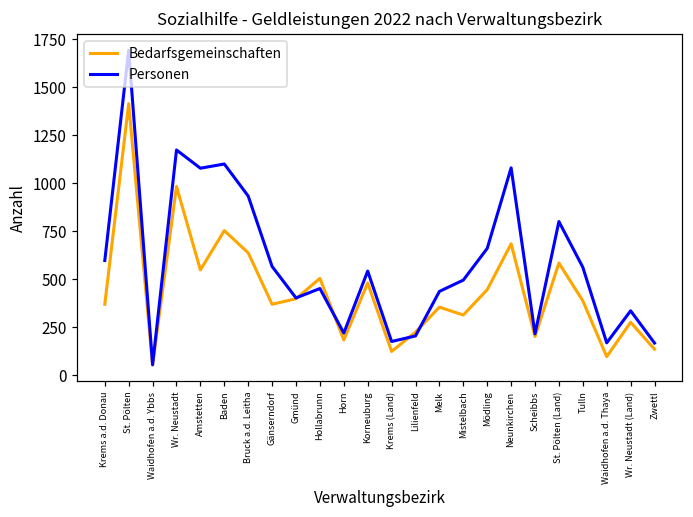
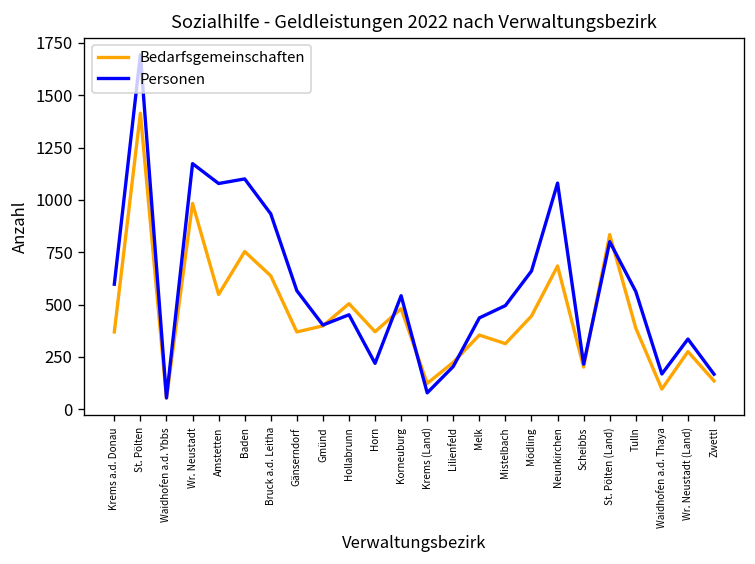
  {
    "Bedarfsgemeinschaften": {
      "Krems a.d. Donau": 370,
      "St. Pölten": 1410,
      "Wr. Neustadt": 980,
      "Amstetten": 550,
      "Baden": 750,
      "Bruck a.d. Leitha": 640,
      "Gänserndorf": 370,
      "Hollabrunn": 500,
-     "Horn": 180,
+     "Horn": 370,
      "Korneuburg": 480,
      "Krems (Land)": 120,
      "Lilienfeld": 220,
      "Melk": 350,
      "Mistelbach": 310,
      "Mödling": 450,
      "Neunkirchen": 680,
-     "St. Pölten (Land)": 580,
+     "St. Pölten (Land)": 830,
      "Tulln": 390,
      "Waidhofen a.d. Thaya": 100,
      "Wr. Neustadt (Land)": 280,
      "Zwettl": 140
    },
    "Personen": {
      "Krems a.d. Donau": 600,
      "Wr. Neustadt": 1170,
      "Amstetten": 1080,
      "Baden": 1100,
      "Bruck a.d. Leitha": 930,
      "Gänserndorf": 570,
      "Hollabrunn": 450,
      "Horn": 220,
      "Korneuburg": 540,
-     "Krems (Land)": 180,
+     "Krems (Land)": 80,
      "Lilienfeld": 200,
      "Melk": 440,
      "Mistelbach": 500,
      "Mödling": 660,
      "Neunkirchen": 1080,
      "St. Pölten (Land)": 800,
      "Tulln": 560,
      "Waidhofen a.d. Thaya": 170,
      "Wr. Neustadt (Land)": 340,
      "Zwettl": 170
    }
  }
